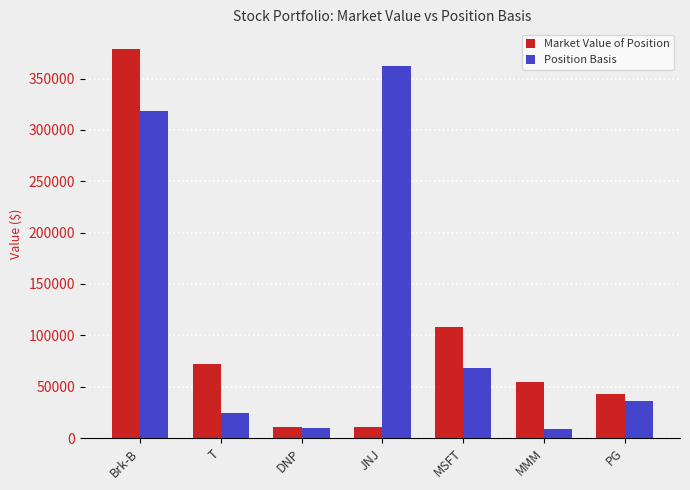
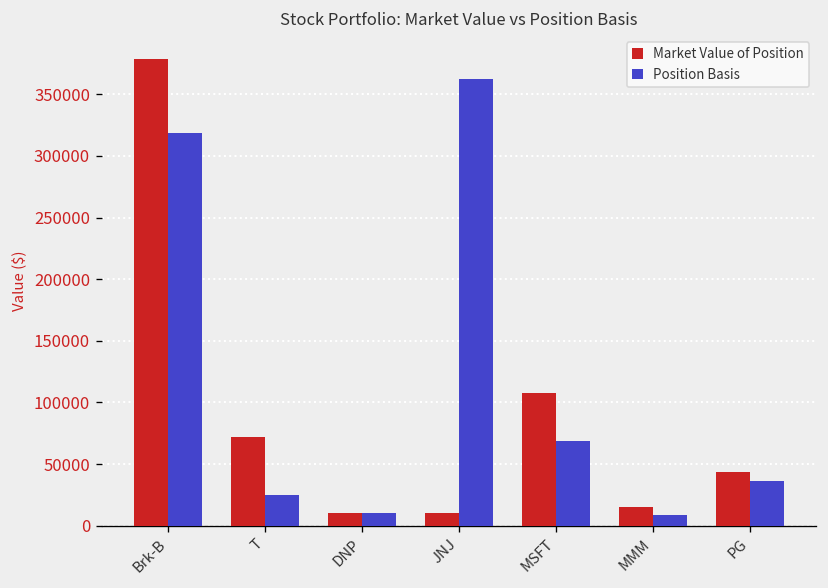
  {
    "Market Value of Position": {
      "Brk-B": 379000,
      "T": 72000,
      "DNP": 10000,
      "JNJ": 10000,
      "MSFT": 108000,
-     "MMM": 54000,
+     "MMM": 15000,
      "PG": 43000
    },
    "Position Basis": {
      "Brk-B": 318000,
      "T": 25000,
      "DNP": 10000,
      "JNJ": 362000,
      "MSFT": 68000,
      "MMM": 9000,
      "PG": 36000
    }
  }
